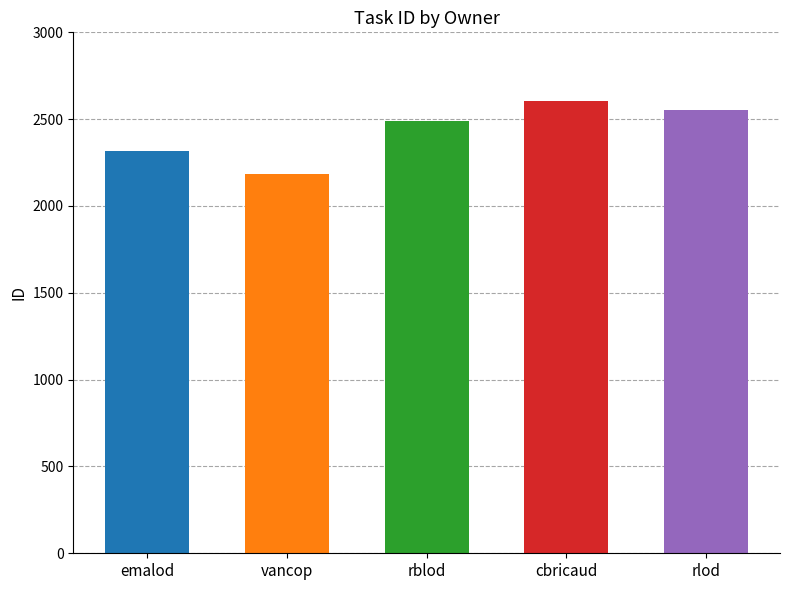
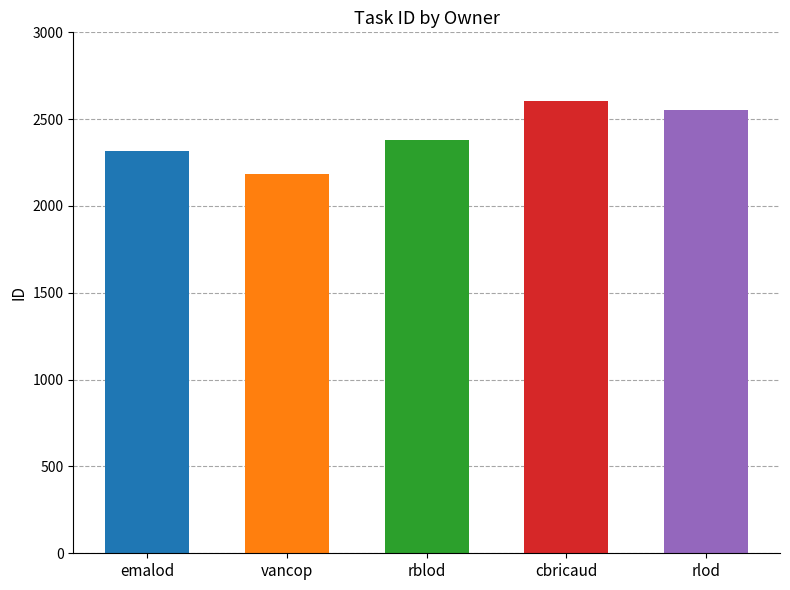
  {
    "emalod": 2320,
    "vancop": 2190,
-   "rblod": 2490,
+   "rblod": 2380,
    "cbricaud": 2600,
    "rlod": 2550
  }
